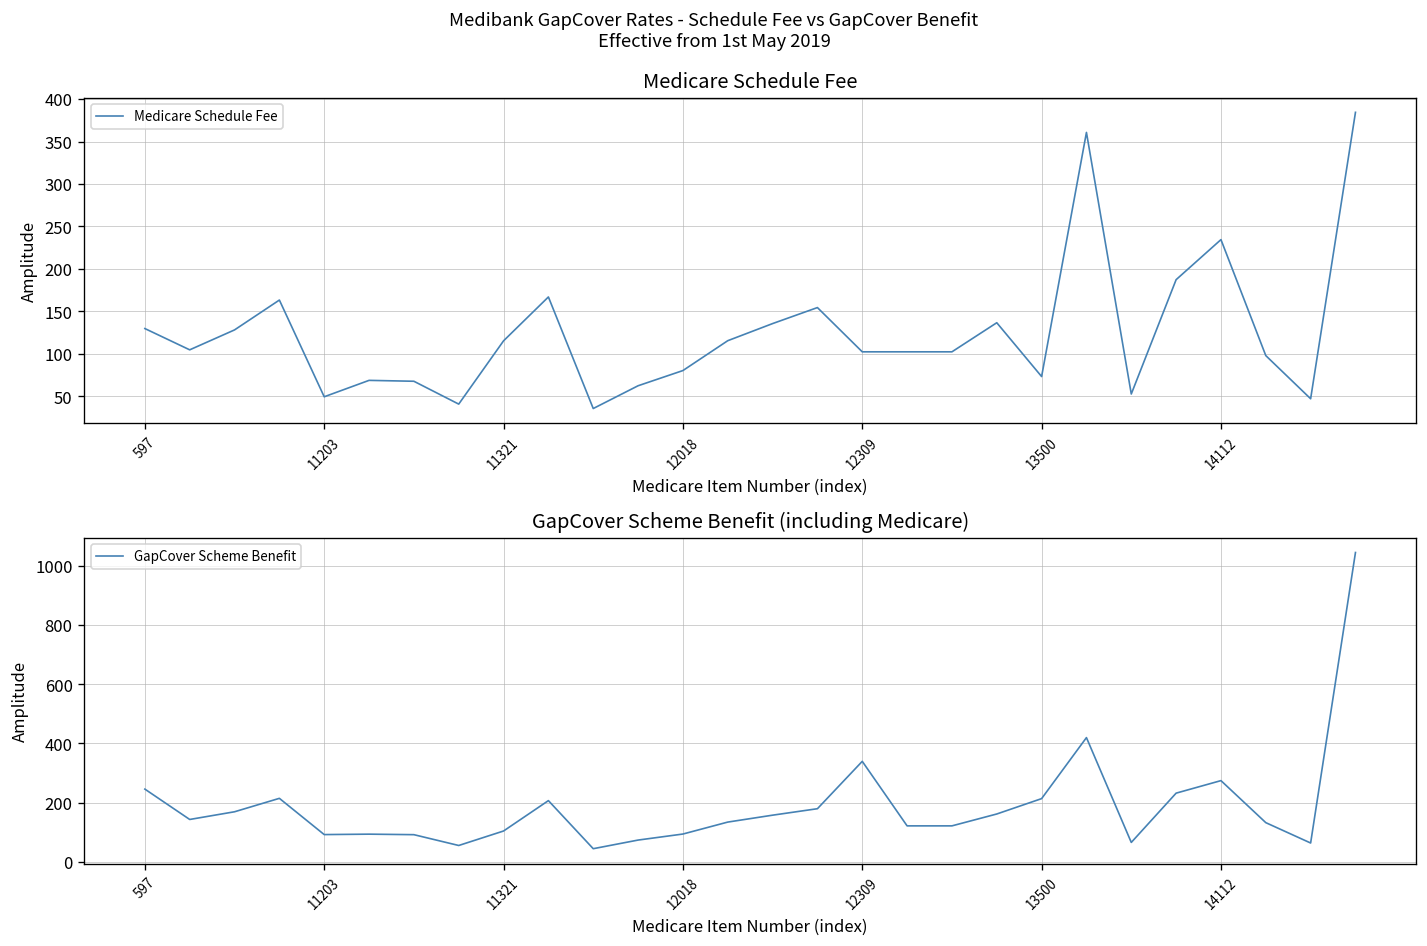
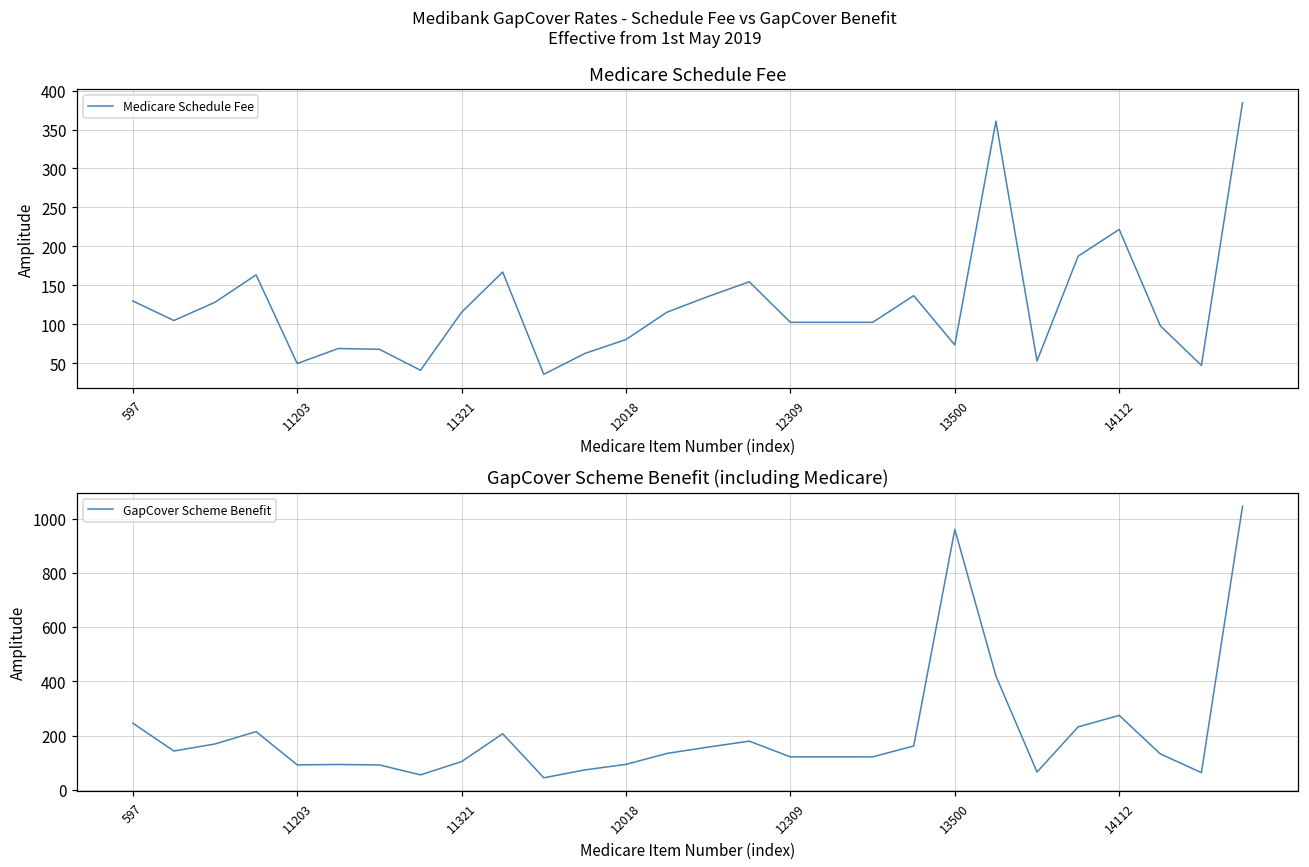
  {
    "Medicare Schedule Fee": {
      "597": 130,
      "11203": 50,
      "11321": 120,
      "12018": 80,
      "12309": 100,
      "13500": 70,
-     "14112": 230
+     "14112": 220
    },
    "GapCover Scheme Benefit (including Medicare)": {
      "597": 250,
      "11203": 90,
      "11321": 100,
      "12018": 90,
-     "12309": 340,
-     "13500": 210,
+     "12309": 120,
+     "13500": 960,
      "14112": 270
    }
  }
